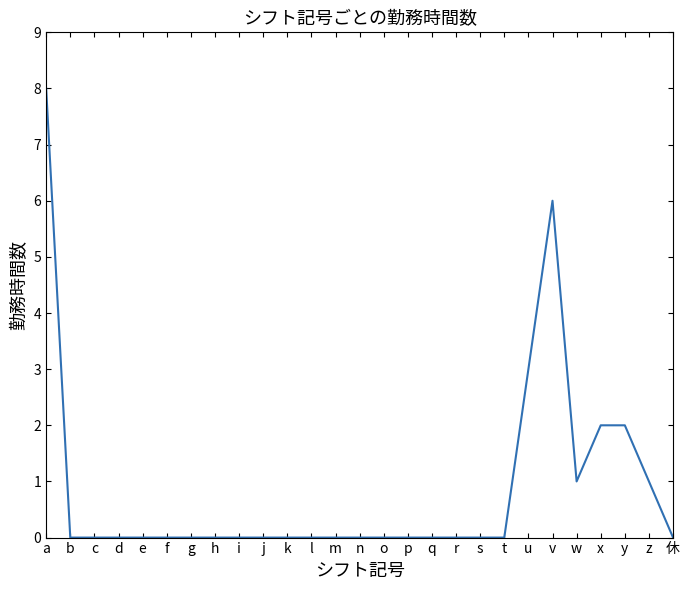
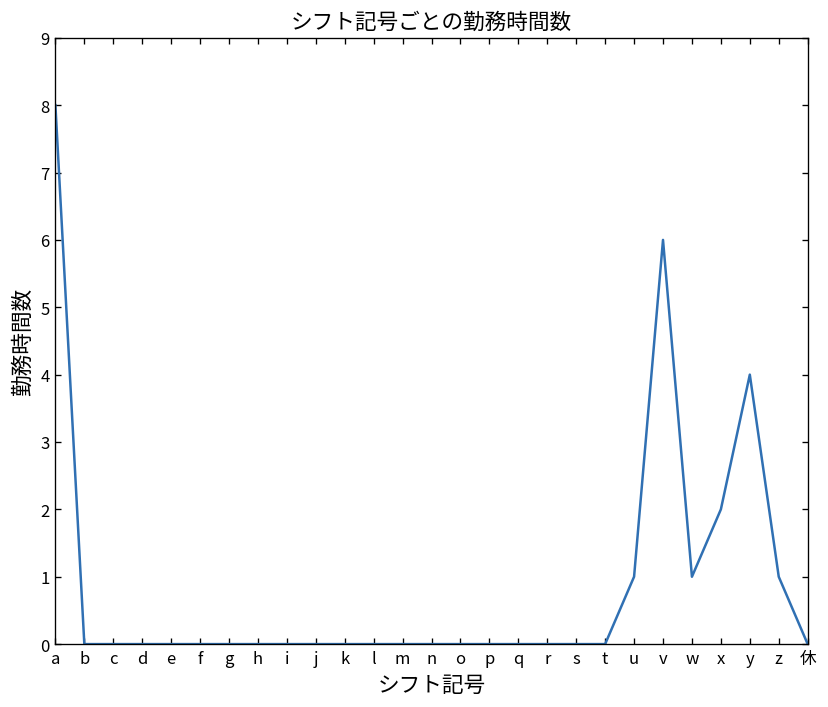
  {
    "a": 8,
    "b": 0,
    "c": 0,
    "d": 0,
    "e": 0,
    "f": 0,
    "g": 0,
    "h": 0,
    "i": 0,
    "j": 0,
    "k": 0,
    "l": 0,
    "m": 0,
    "n": 0,
    "o": 0,
    "p": 0,
    "q": 0,
    "r": 0,
    "s": 0,
    "t": 0,
-   "u": 3,
+   "u": 1,
    "v": 6,
    "w": 1,
    "x": 2,
-   "y": 2,
+   "y": 4,
    "z": 1,
    "休": 0
  }
